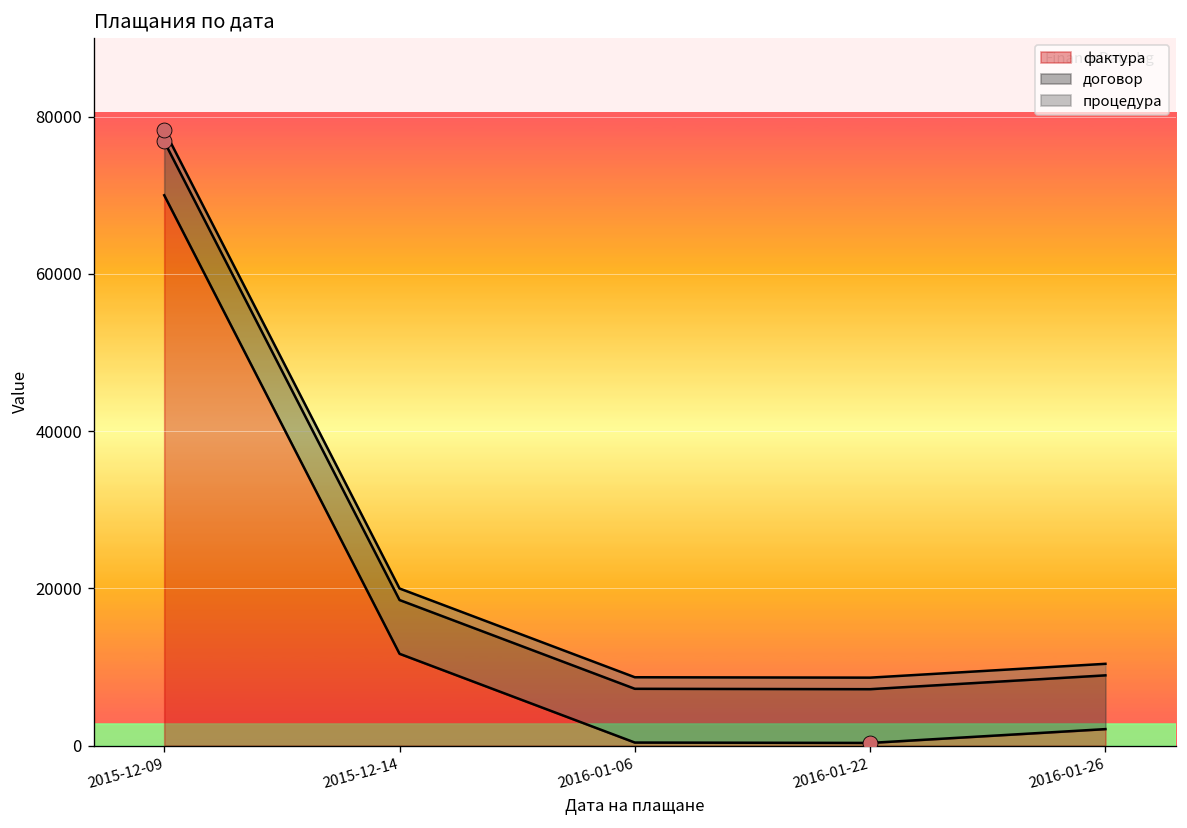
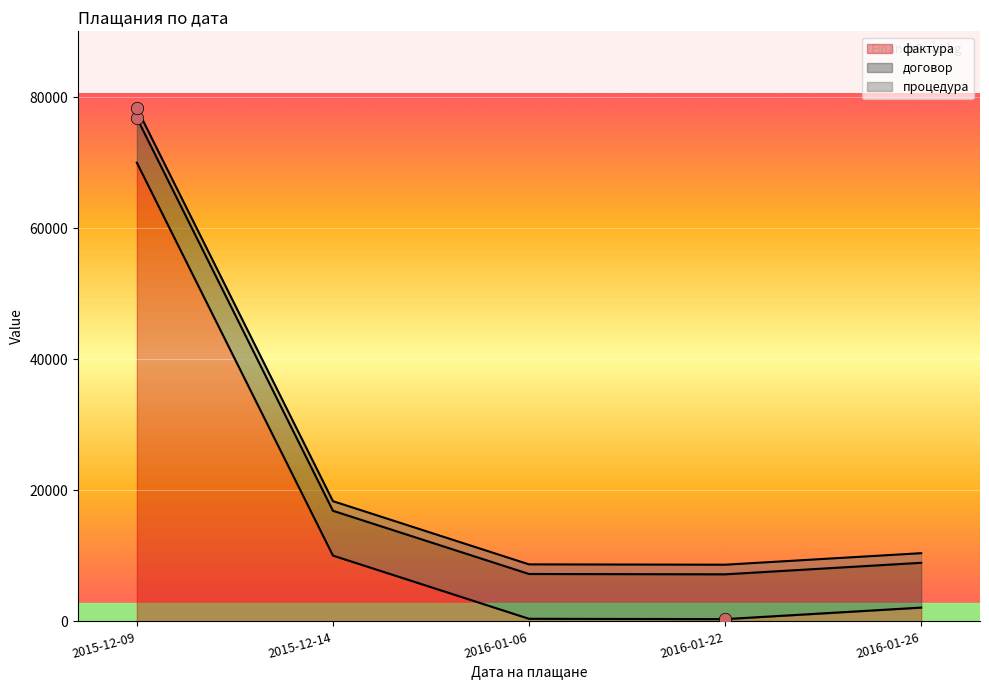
  {
    "фактура": {
      "2015-12-09": 70000,
-     "2015-12-14": 12000
+     "2015-12-14": 10000
    }
  }
